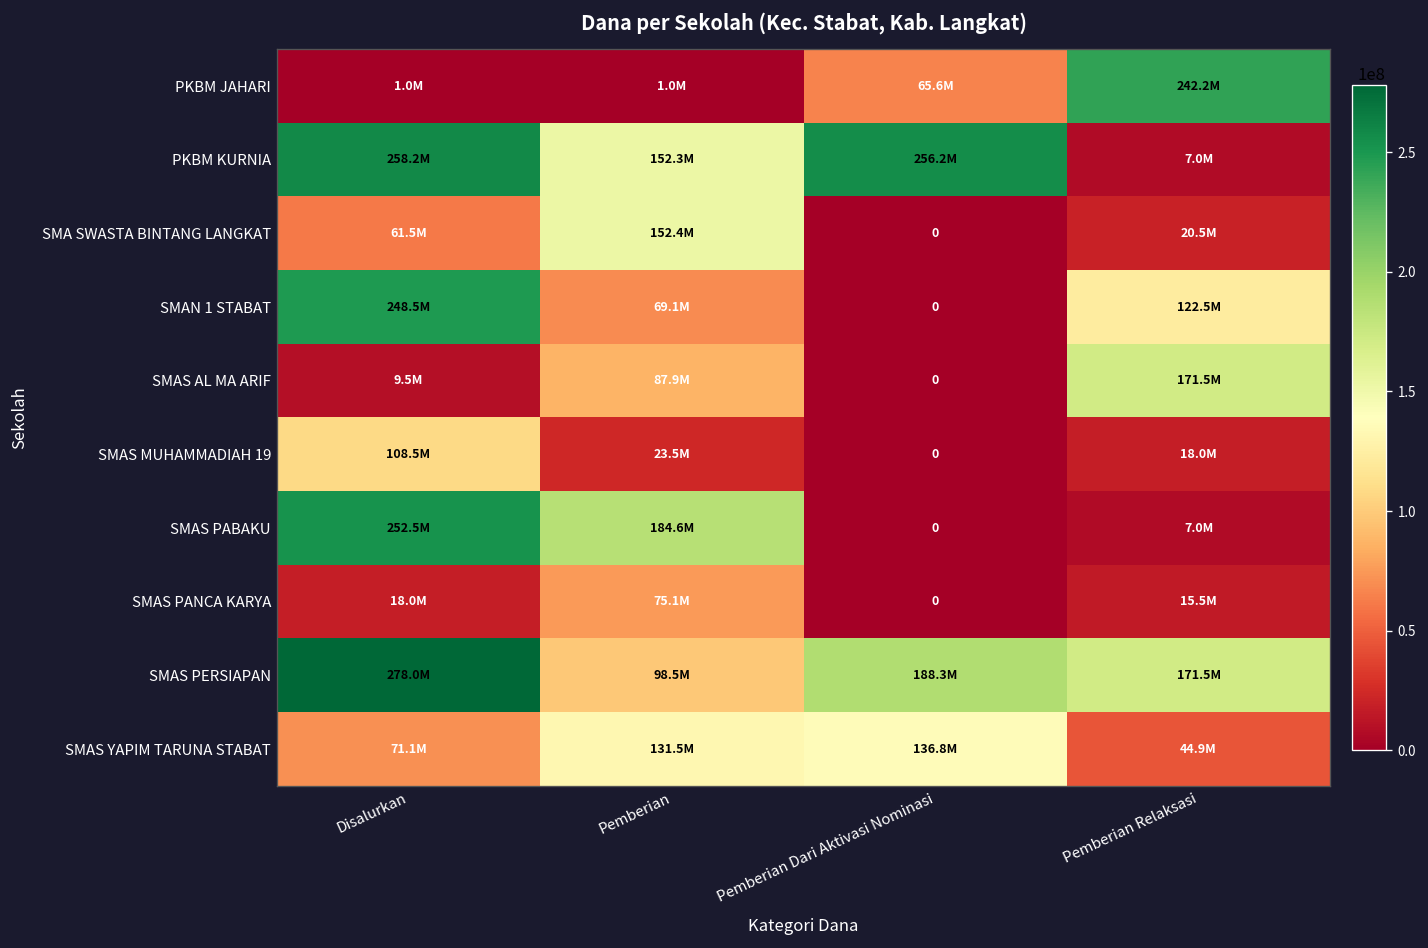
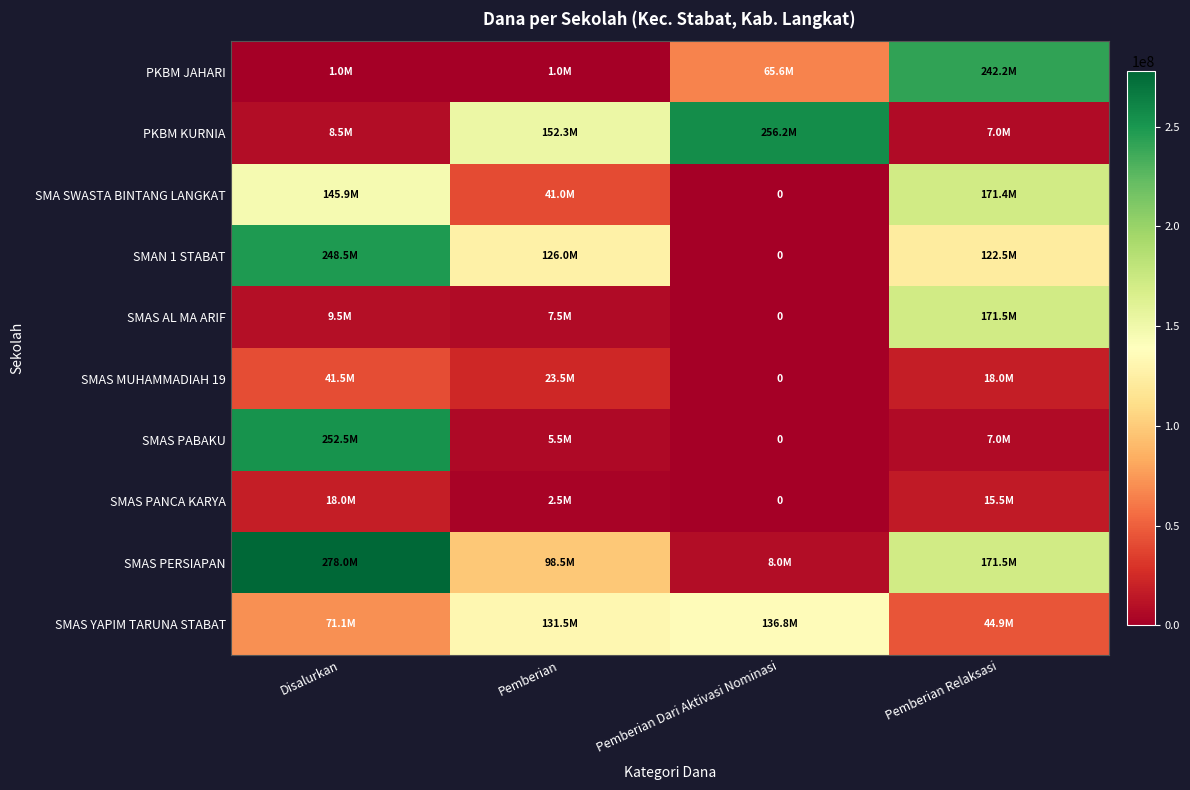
  {
    "PKBM JAHARI": {
      "Disalurkan": "1.0M",
      "Pemberian": "1.0M",
      "Pemberian Dari Aktivasi Nominasi": "65.6M",
      "Pemberian Relaksasi": "242.2M"
    },
    "PKBM KURNIA": {
-     "Disalurkan": "258.2M",
+     "Disalurkan": "8.5M",
      "Pemberian": "152.3M",
      "Pemberian Dari Aktivasi Nominasi": "256.2M",
      "Pemberian Relaksasi": "7.0M"
    },
    "SMA SWASTA BINTANG LANGKAT": {
-     "Disalurkan": "61.5M",
-     "Pemberian": "152.4M",
+     "Disalurkan": "145.9M",
+     "Pemberian": "41.0M",
      "Pemberian Dari Aktivasi Nominasi": "0",
-     "Pemberian Relaksasi": "20.5M"
+     "Pemberian Relaksasi": "171.4M"
    },
    "SMAN 1 STABAT": {
      "Disalurkan": "248.5M",
-     "Pemberian": "69.1M",
+     "Pemberian": "126.0M",
      "Pemberian Dari Aktivasi Nominasi": "0",
      "Pemberian Relaksasi": "122.5M"
    },
    "SMAS AL MA ARIF": {
      "Disalurkan": "9.5M",
-     "Pemberian": "87.9M",
+     "Pemberian": "7.5M",
      "Pemberian Dari Aktivasi Nominasi": "0",
      "Pemberian Relaksasi": "171.5M"
    },
    "SMAS MUHAMMADIAH 19": {
-     "Disalurkan": "108.5M",
+     "Disalurkan": "41.5M",
      "Pemberian": "23.5M",
      "Pemberian Dari Aktivasi Nominasi": "0",
      "Pemberian Relaksasi": "18.0M"
    },
    "SMAS PABAKU": {
      "Disalurkan": "252.5M",
-     "Pemberian": "184.6M",
+     "Pemberian": "5.5M",
      "Pemberian Dari Aktivasi Nominasi": "0",
      "Pemberian Relaksasi": "7.0M"
    },
    "SMAS PANCA KARYA": {
      "Disalurkan": "18.0M",
-     "Pemberian": "75.1M",
+     "Pemberian": "2.5M",
      "Pemberian Dari Aktivasi Nominasi": "0",
      "Pemberian Relaksasi": "15.5M"
    },
    "SMAS PERSIAPAN": {
      "Disalurkan": "278.0M",
      "Pemberian": "98.5M",
-     "Pemberian Dari Aktivasi Nominasi": "188.3M",
+     "Pemberian Dari Aktivasi Nominasi": "8.0M",
      "Pemberian Relaksasi": "171.5M"
    },
    "SMAS YAPIM TARUNA STABAT": {
      "Disalurkan": "71.1M",
      "Pemberian": "131.5M",
      "Pemberian Dari Aktivasi Nominasi": "136.8M",
      "Pemberian Relaksasi": "44.9M"
    }
  }
